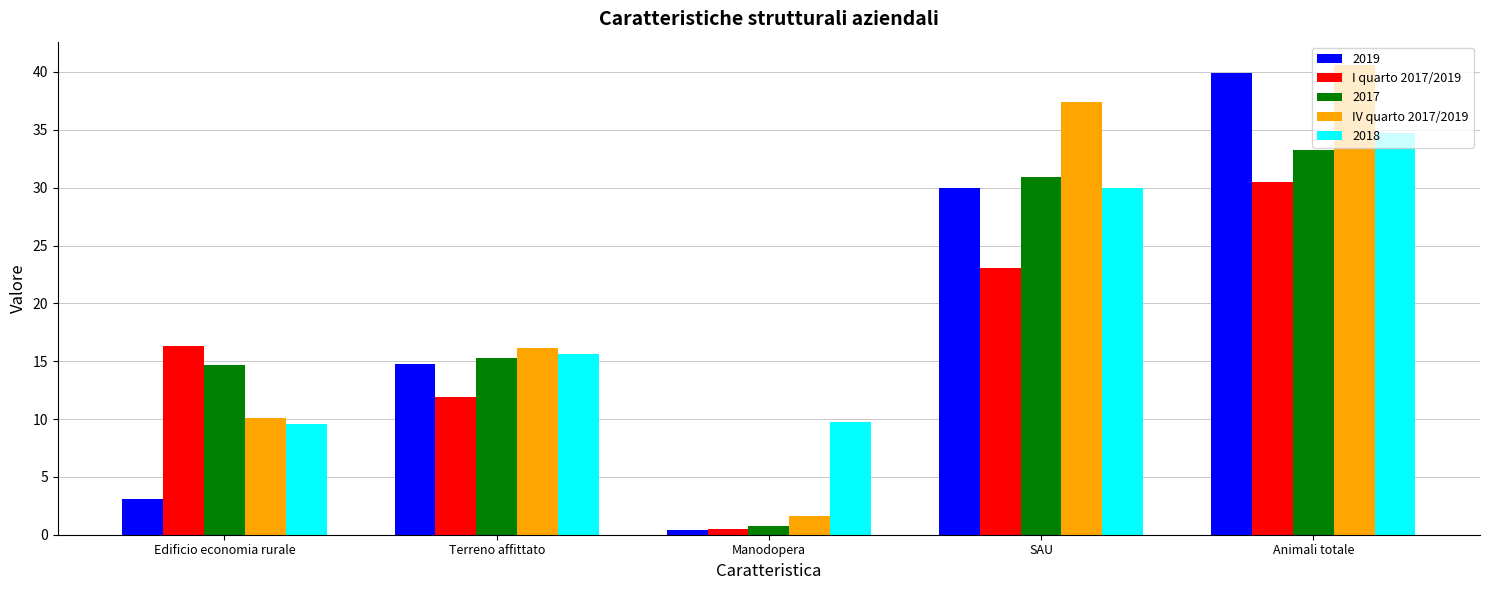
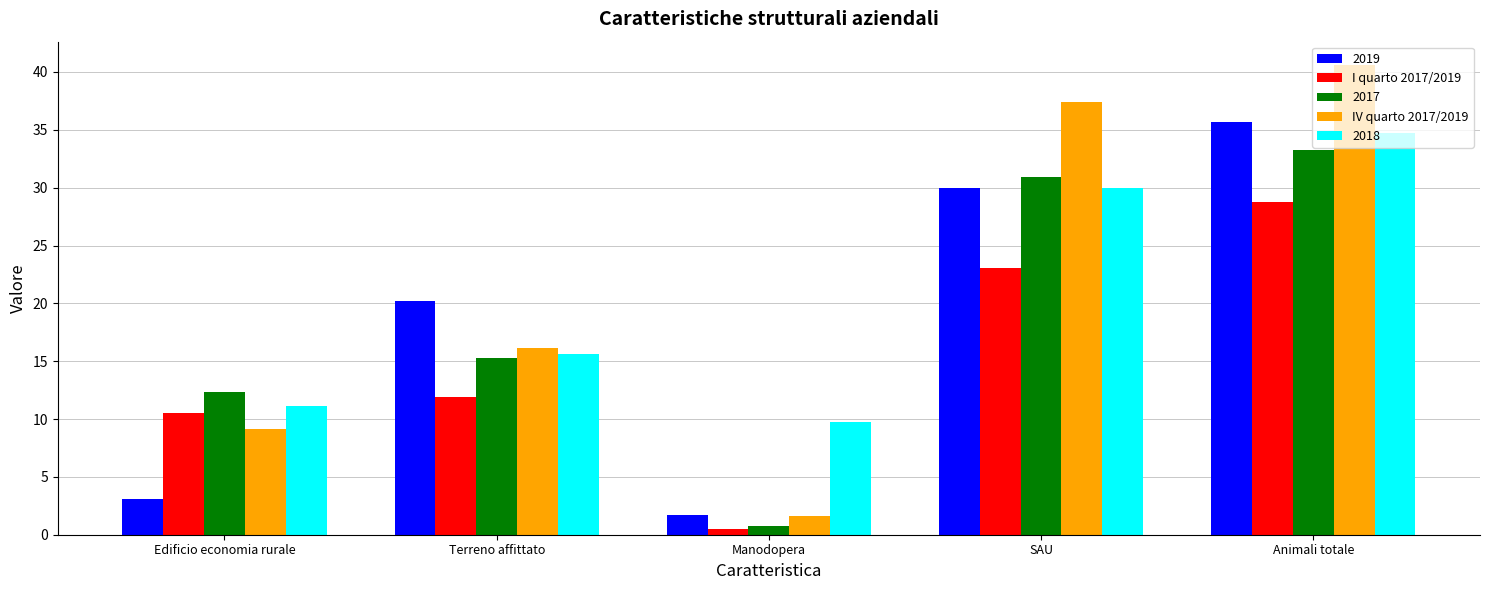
  {
    "2019": {
      "Edificio economia rurale": 3.1,
-     "Terreno affittato": 14.8,
-     "Manodopera": 0.4,
+     "Terreno affittato": 20.2,
+     "Manodopera": 1.7,
      "SAU": 30.0,
-     "Animali totale": 39.9
+     "Animali totale": 35.7
    },
    "I quarto 2017/2019": {
-     "Edificio economia rurale": 16.3,
+     "Edificio economia rurale": 10.5,
      "Terreno affittato": 11.9,
      "Manodopera": 0.5,
      "SAU": 23.0,
-     "Animali totale": 30.5
+     "Animali totale": 28.8
    },
    "2017": {
-     "Edificio economia rurale": 14.6,
+     "Edificio economia rurale": 12.3,
      "Terreno affittato": 15.3,
      "Manodopera": 0.8,
      "SAU": 30.9,
      "Animali totale": 33.3
    },
    "IV quarto 2017/2019": {
-     "Edificio economia rurale": 10.1,
+     "Edificio economia rurale": 9.1,
      "Terreno affittato": 16.2,
      "Manodopera": 1.6,
      "SAU": 37.4
    },
    "2018": {
-     "Edificio economia rurale": 9.5,
+     "Edificio economia rurale": 11.1,
      "Terreno affittato": 15.6,
      "Manodopera": 9.8,
      "SAU": 29.9
    }
  }
